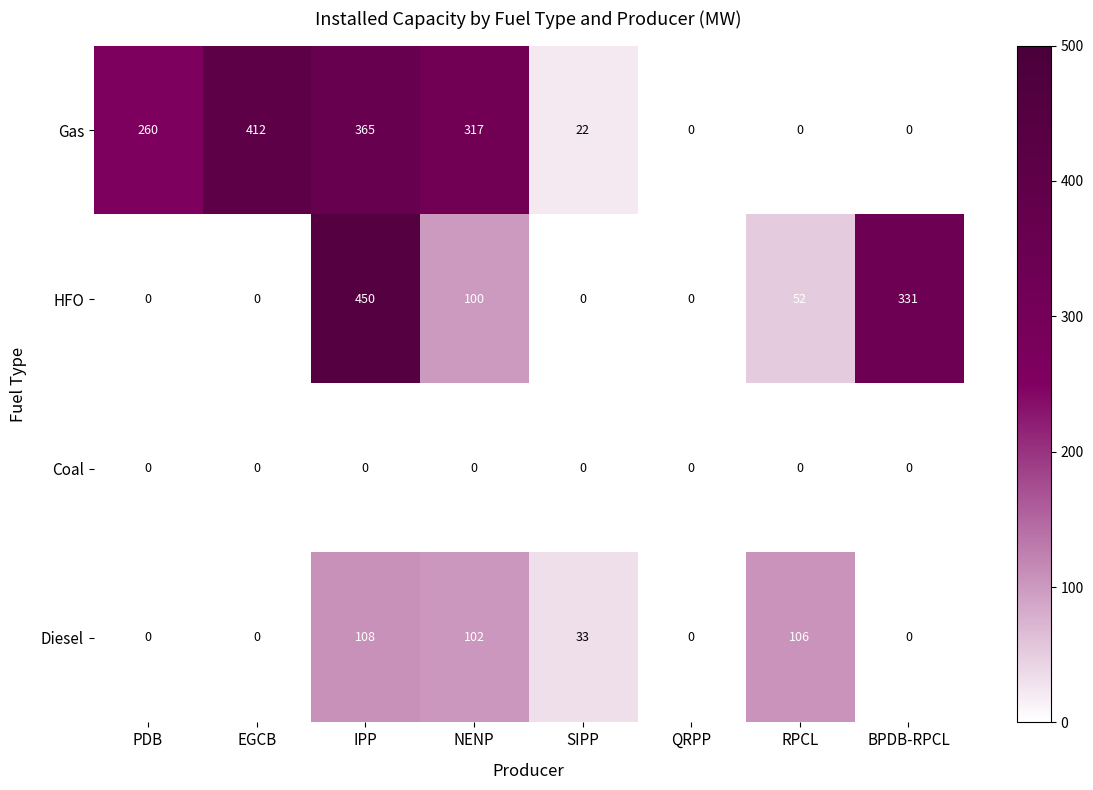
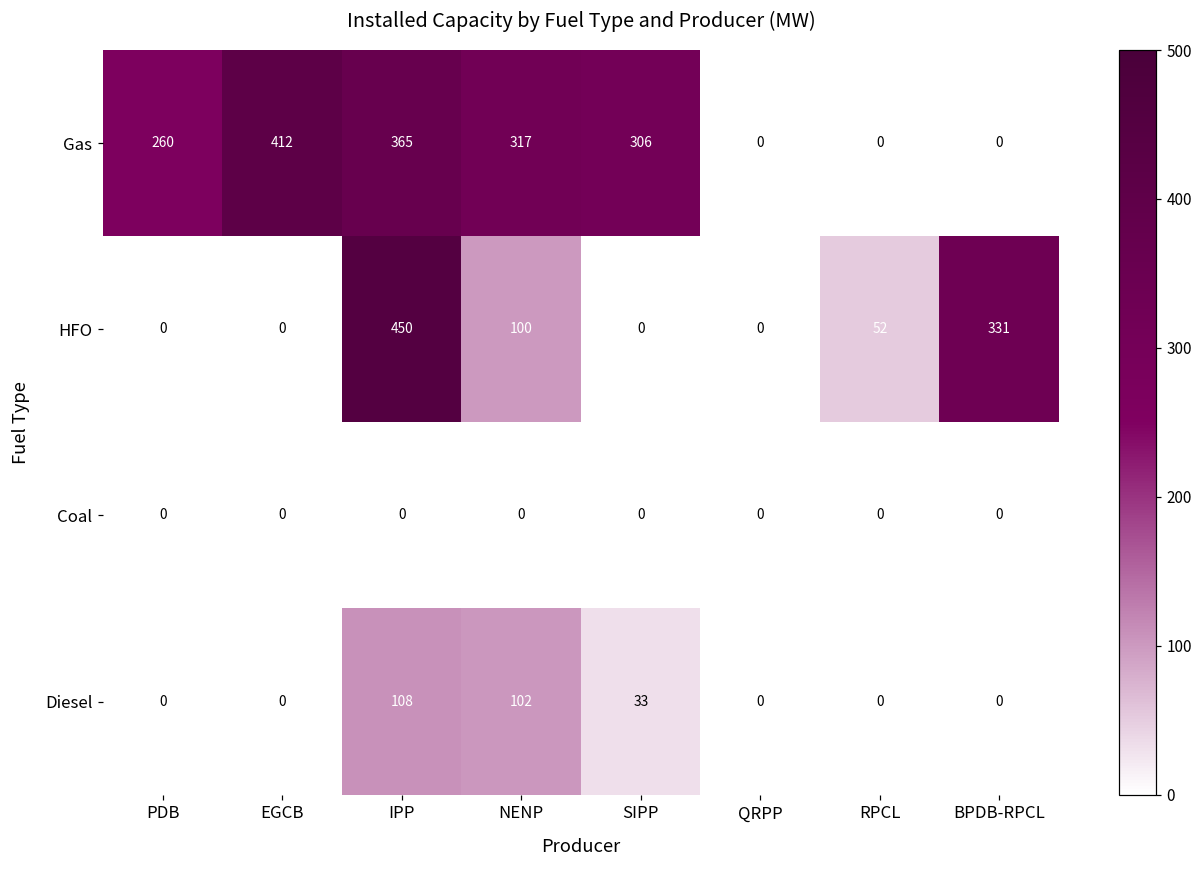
  {
    "Gas": {
      "PDB": 260,
      "EGCB": 412,
      "IPP": 365,
      "NENP": 317,
-     "SIPP": 22,
+     "SIPP": 306,
      "QRPP": 0,
      "RPCL": 0,
      "BPDB-RPCL": 0
    },
    "HFO": {
      "PDB": 0,
      "EGCB": 0,
      "IPP": 450,
      "NENP": 100,
      "SIPP": 0,
      "QRPP": 0,
      "RPCL": 52,
      "BPDB-RPCL": 331
    },
    "Coal": {
      "PDB": 0,
      "EGCB": 0,
      "IPP": 0,
      "NENP": 0,
      "SIPP": 0,
      "QRPP": 0,
      "RPCL": 0,
      "BPDB-RPCL": 0
    },
    "Diesel": {
      "PDB": 0,
      "EGCB": 0,
      "IPP": 108,
      "NENP": 102,
      "SIPP": 33,
      "QRPP": 0,
-     "RPCL": 106,
+     "RPCL": 0,
      "BPDB-RPCL": 0
    }
  }
